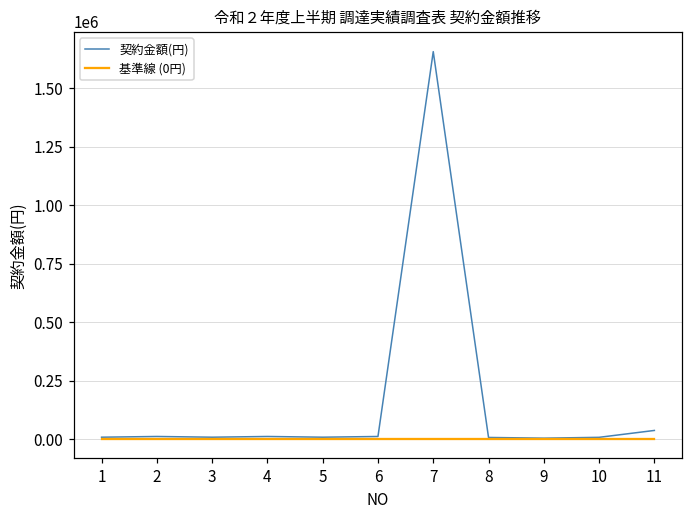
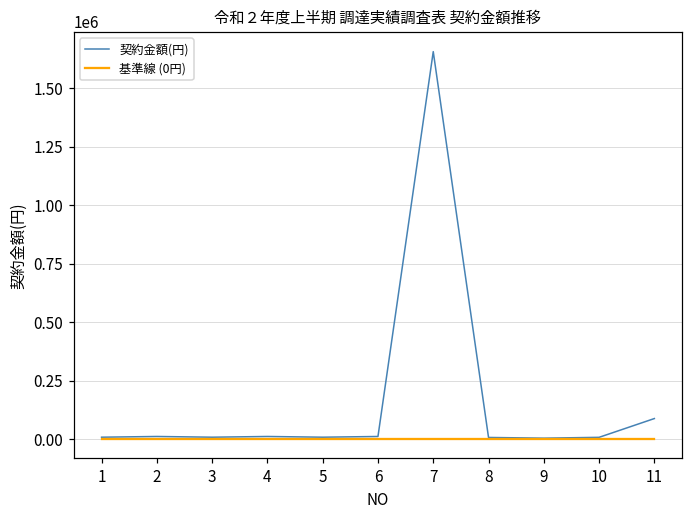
  {
    "契約金額(円)": {
      "7": 1660000,
-     "11": 40000
+     "11": 90000
    },
    "基準線 (0円)": {
      "7": 0,
      "11": 0
    }
  }
